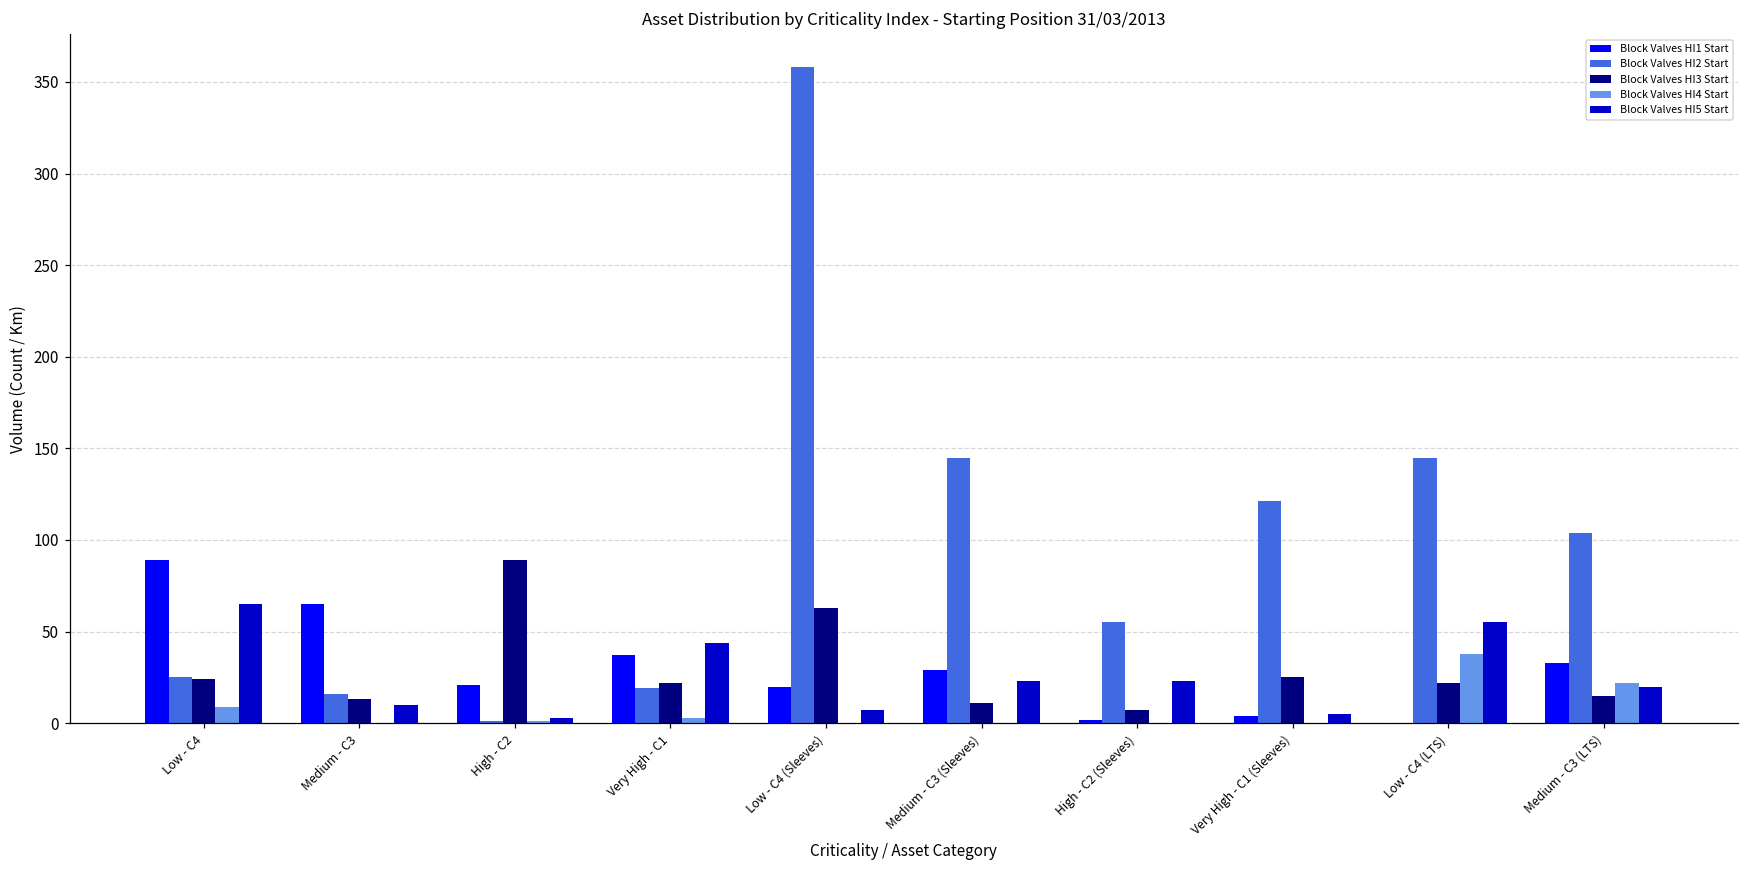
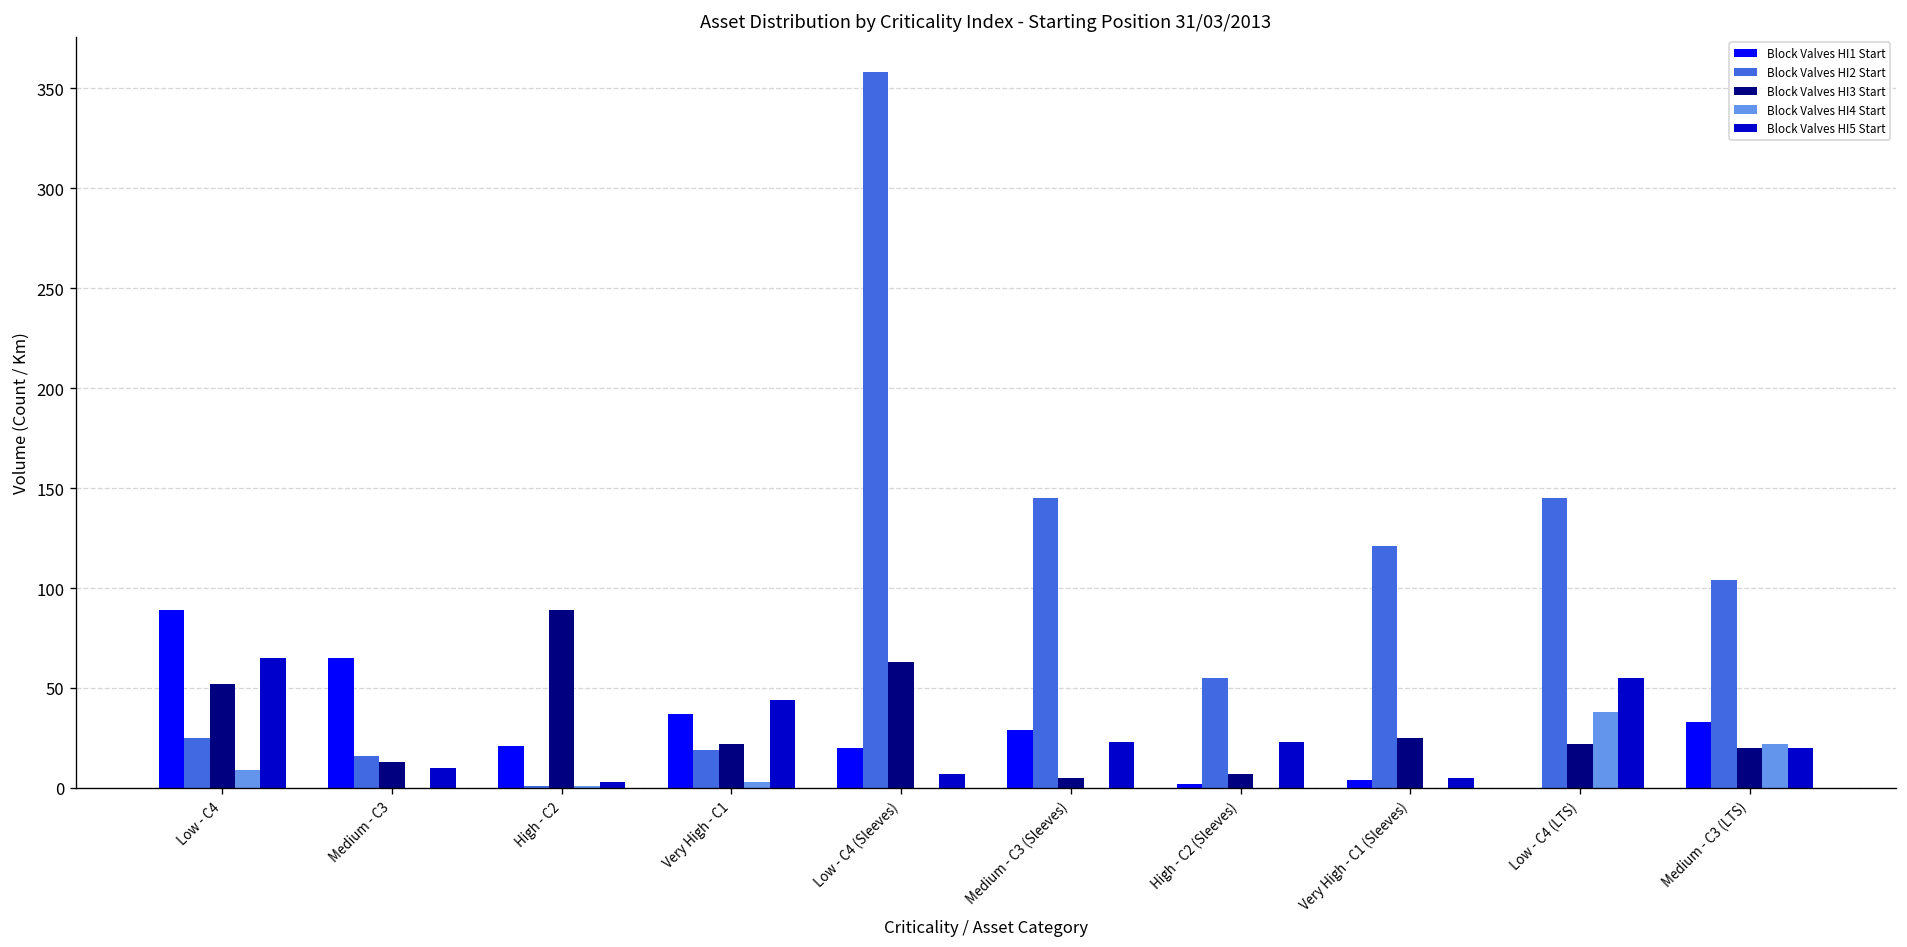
  {
    "Block Valves HI3 Start": {
-     "Low - C4": 24,
+     "Low - C4": 52,
      "Medium - C3": 13,
      "High - C2": 89,
      "Very High - C1": 22,
      "Low - C4 (Sleeves)": 63,
-     "Medium - C3 (Sleeves)": 11,
+     "Medium - C3 (Sleeves)": 5,
      "High - C2 (Sleeves)": 7,
      "Very High - C1 (Sleeves)": 25,
      "Low - C4 (LTS)": 22,
-     "Medium - C3 (LTS)": 15
+     "Medium - C3 (LTS)": 20
    }
  }
